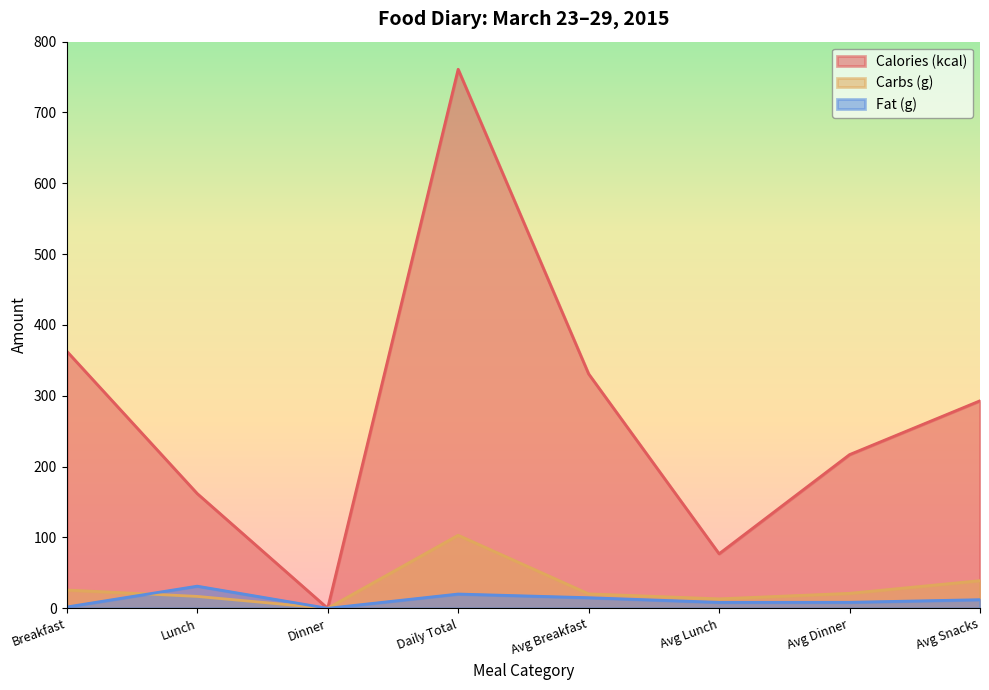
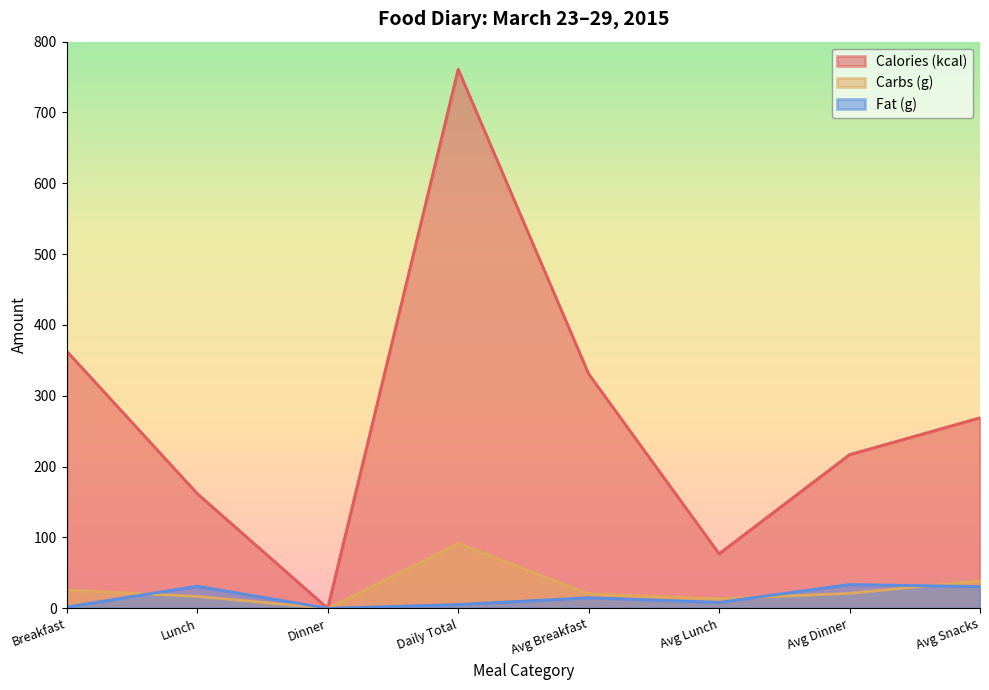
  {
    "Calories (kcal)": {
      "Breakfast": 360,
      "Lunch": 160,
      "Daily Total": 760,
      "Avg Breakfast": 330,
      "Avg Lunch": 80,
      "Avg Dinner": 220,
-     "Avg Snacks": 290
+     "Avg Snacks": 270
    },
    "Carbs (g)": {
      "Breakfast": 30,
      "Lunch": 20,
-     "Daily Total": 100,
+     "Daily Total": 90,
      "Avg Breakfast": 20,
      "Avg Lunch": 10,
      "Avg Dinner": 20,
      "Avg Snacks": 40
    },
    "Fat (g)": {
      "Breakfast": 0,
      "Lunch": 30,
-     "Daily Total": 20,
+     "Daily Total": 10,
      "Avg Breakfast": 10,
      "Avg Lunch": 10,
-     "Avg Dinner": 10,
-     "Avg Snacks": 10
+     "Avg Dinner": 30,
+     "Avg Snacks": 30
    }
  }
